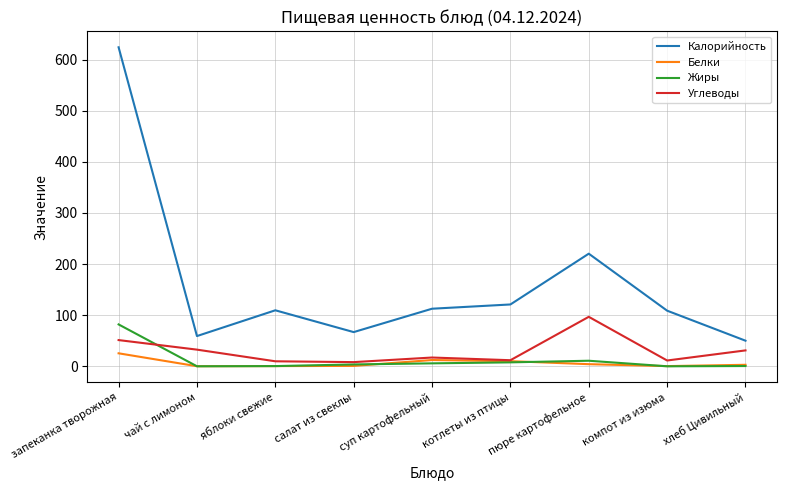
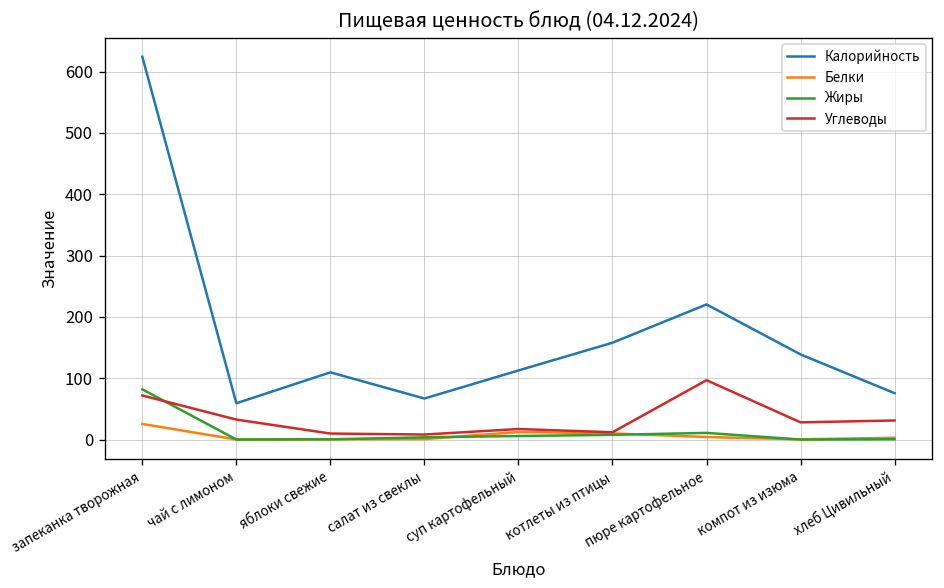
  {
    "Калорийность": {
      "запеканка творожная": 620,
      "чай с лимоном": 60,
      "яблоки свежие": 110,
      "салат из свеклы": 70,
      "суп картофельный": 110,
-     "котлеты из птицы": 120,
+     "котлеты из птицы": 160,
      "пюре картофельное": 220,
-     "компот из изюма": 110,
-     "хлеб Цивильный": 50
+     "компот из изюма": 140,
+     "хлеб Цивильный": 80
    },
    "Белки": {
      "запеканка творожная": 30,
      "пюре картофельное": 0
    },
    "Жиры": {
      "запеканка творожная": 80,
      "суп картофельный": 10,
      "пюре картофельное": 10
    },
    "Углеводы": {
-     "запеканка творожная": 50,
+     "запеканка творожная": 70,
      "чай с лимоном": 30,
      "яблоки свежие": 10,
      "пюре картофельное": 100,
-     "компот из изюма": 10,
+     "компот из изюма": 30,
      "хлеб Цивильный": 30
    }
  }
